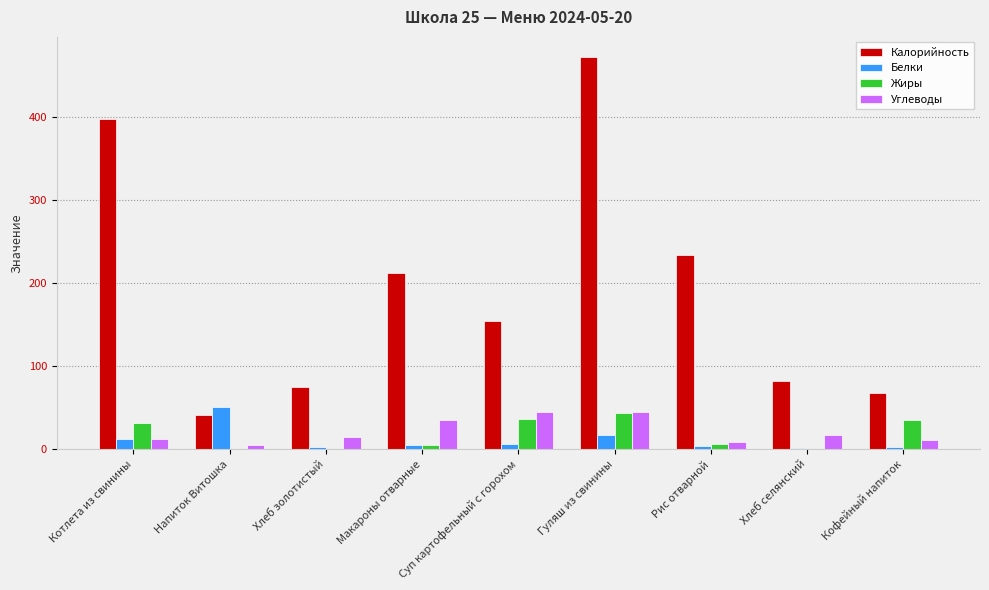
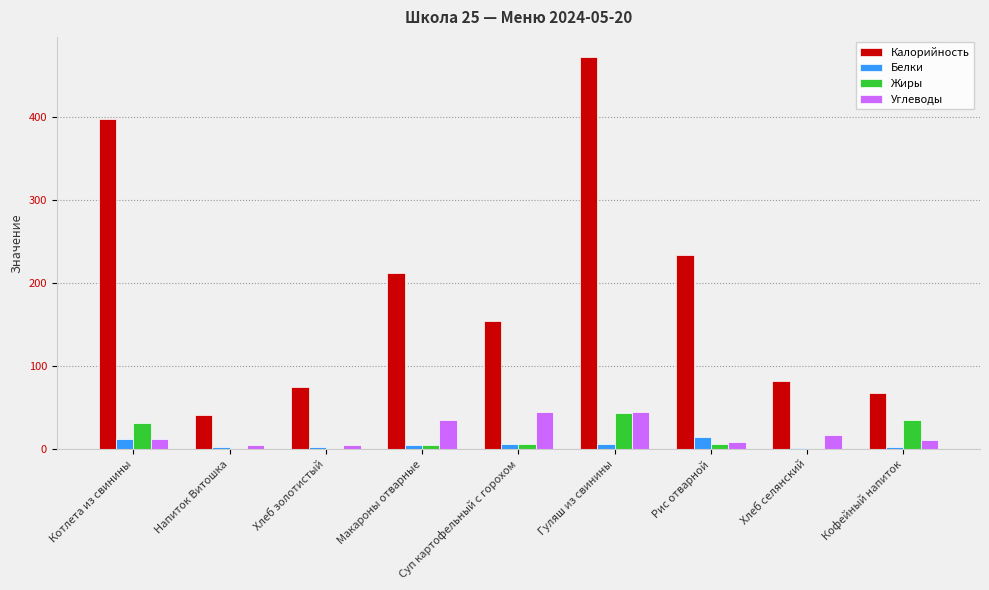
  {
    "Калорийность": {
      "Котлета из свинины": 400,
      "Напиток Витошка": 40,
      "Хлеб золотистый": 70,
      "Макароны отварные": 210,
      "Суп картофельный с горохом": 150,
      "Гуляш из свинины": 470,
      "Рис отварной": 230,
      "Хлеб селянский": 80,
      "Кофейный напиток": 70
    },
    "Белки": {
      "Котлета из свинины": 10,
-     "Напиток Витошка": 50,
+     "Напиток Витошка": 0,
      "Макароны отварные": 10,
      "Суп картофельный с горохом": 10,
-     "Гуляш из свинины": 20,
-     "Рис отварной": 0
+     "Гуляш из свинины": 10,
+     "Рис отварной": 10
    },
    "Жиры": {
      "Котлета из свинины": 30,
      "Макароны отварные": 0,
-     "Суп картофельный с горохом": 40,
+     "Суп картофельный с горохом": 10,
      "Гуляш из свинины": 40,
      "Рис отварной": 10,
      "Кофейный напиток": 30
    },
    "Углеводы": {
      "Котлета из свинины": 10,
      "Напиток Витошка": 0,
-     "Хлеб золотистый": 20,
+     "Хлеб золотистый": 10,
      "Макароны отварные": 40,
      "Суп картофельный с горохом": 40,
      "Гуляш из свинины": 40,
      "Рис отварной": 10,
      "Хлеб селянский": 20,
      "Кофейный напиток": 10
    }
  }
